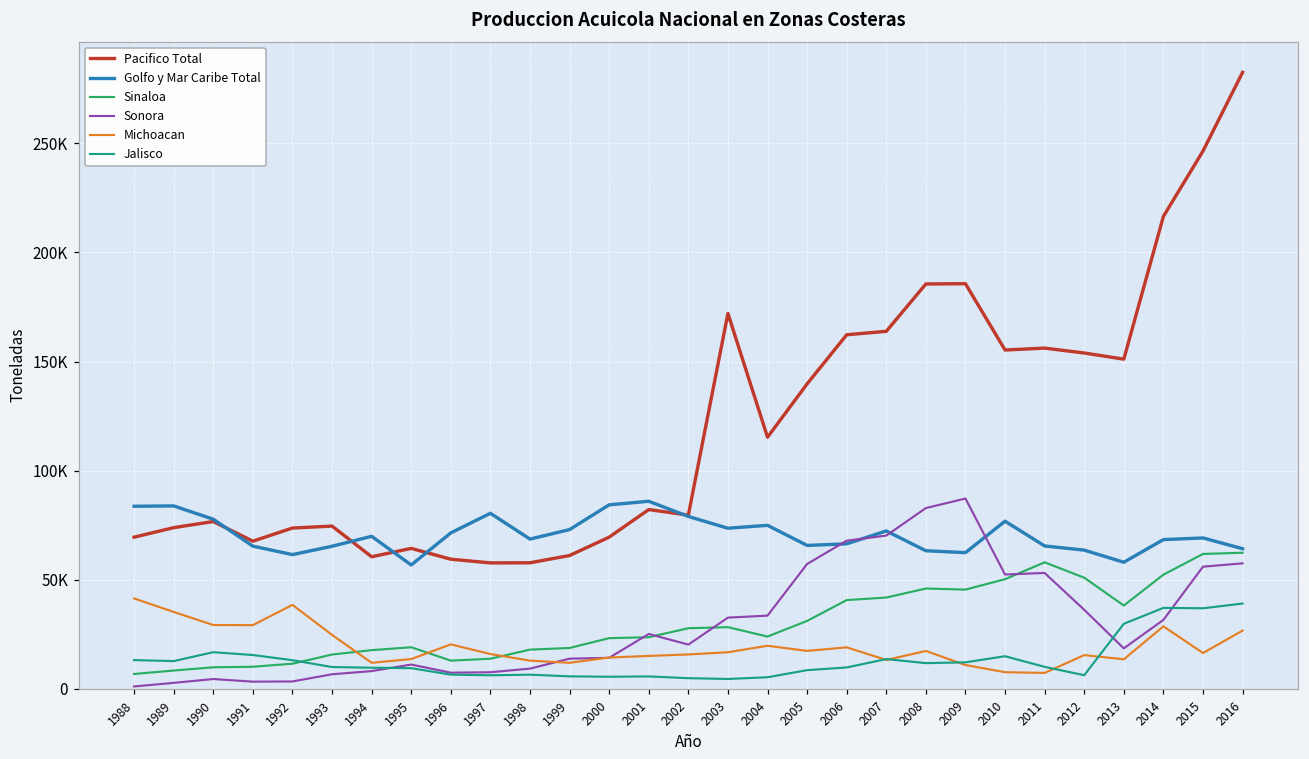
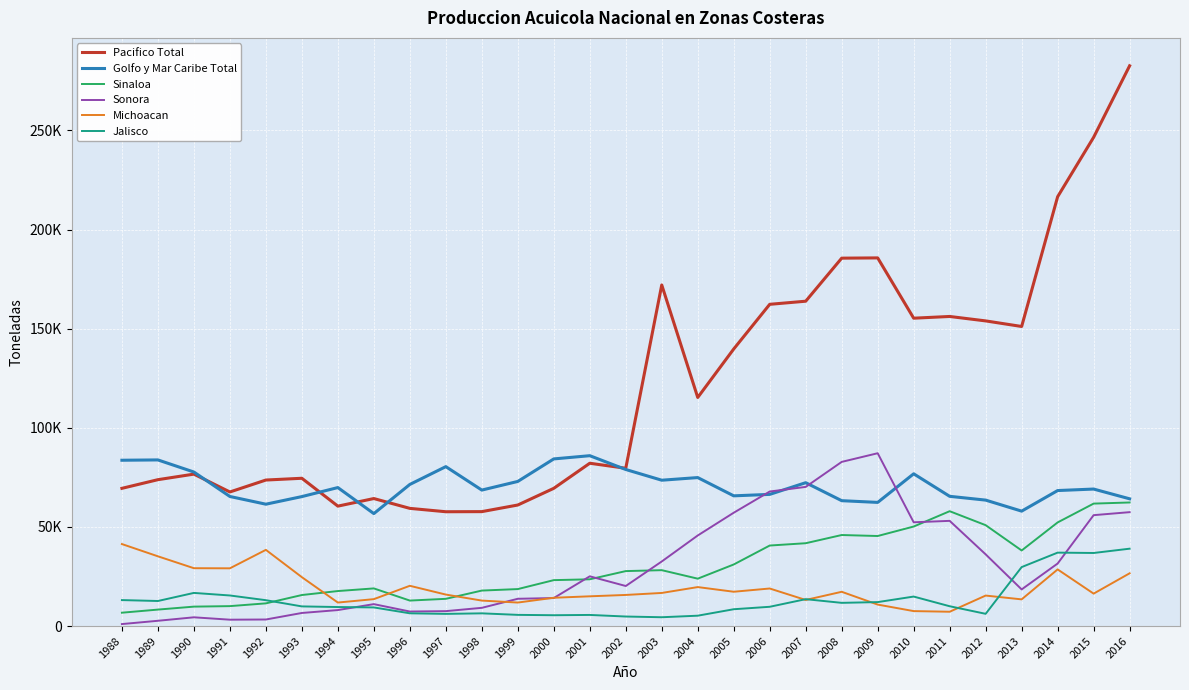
  {
    "Pacifico Total": {
      "1988": 69000,
      "1989": 74000,
      "1991": 68000,
      "1992": 74000,
      "1993": 75000,
      "1994": 60000,
      "1995": 64000,
      "1996": 59000,
      "1997": 58000,
      "1998": 58000,
      "1999": 61000,
      "2000": 69000,
      "2001": 82000,
      "2003": 172000,
      "2004": 115000,
      "2005": 140000,
      "2006": 162000,
      "2007": 164000,
      "2008": 186000,
      "2009": 186000,
      "2010": 155000,
      "2011": 156000,
      "2012": 154000,
      "2013": 151000,
      "2014": 217000,
      "2015": 247000,
      "2016": 283000
    },
    "Golfo y Mar Caribe Total": {
      "1988": 84000,
      "1989": 84000,
      "1991": 65000,
      "1992": 61000,
      "1993": 65000,
      "1994": 70000,
      "1995": 57000,
      "1996": 71000,
      "1997": 80000,
      "1998": 69000,
      "1999": 73000,
      "2000": 84000,
      "2001": 86000,
      "2003": 74000,
      "2004": 75000,
      "2005": 66000,
      "2006": 66000,
      "2007": 72000,
      "2008": 63000,
      "2009": 62000,
      "2010": 77000,
      "2011": 65000,
      "2012": 64000,
      "2013": 58000,
      "2014": 68000,
      "2015": 69000,
      "2016": 64000
    },
    "Sonora": {
      "1988": 1000,
      "1989": 3000,
      "1990": 4000,
      "1991": 3000,
      "1992": 3000,
      "1993": 7000,
      "1994": 8000,
      "1995": 11000,
      "1997": 8000,
      "1998": 9000,
      "1999": 14000,
      "2001": 25000,
      "2002": 20000,
      "2003": 33000,
-     "2004": 33000,
+     "2004": 46000,
      "2005": 57000,
      "2006": 68000,
      "2007": 70000,
      "2008": 83000,
      "2009": 87000,
      "2010": 52000,
      "2011": 53000,
      "2012": 36000,
      "2013": 18000,
      "2014": 32000,
      "2015": 56000,
      "2016": 57000
    },
    "Michoacan": {
      "1988": 41000,
      "1989": 35000,
      "1990": 29000,
      "1991": 29000,
      "1992": 38000,
      "1993": 25000,
      "1994": 12000,
      "1995": 14000,
      "1996": 20000,
      "1997": 16000,
      "1998": 13000,
      "1999": 12000,
      "2001": 15000,
      "2002": 16000,
      "2003": 17000,
      "2004": 20000,
      "2005": 17000,
      "2006": 19000,
      "2008": 17000,
      "2010": 8000,
      "2011": 7000,
      "2012": 15000,
      "2013": 13000,
      "2014": 29000,
      "2015": 16000,
      "2016": 27000
    }
  }
